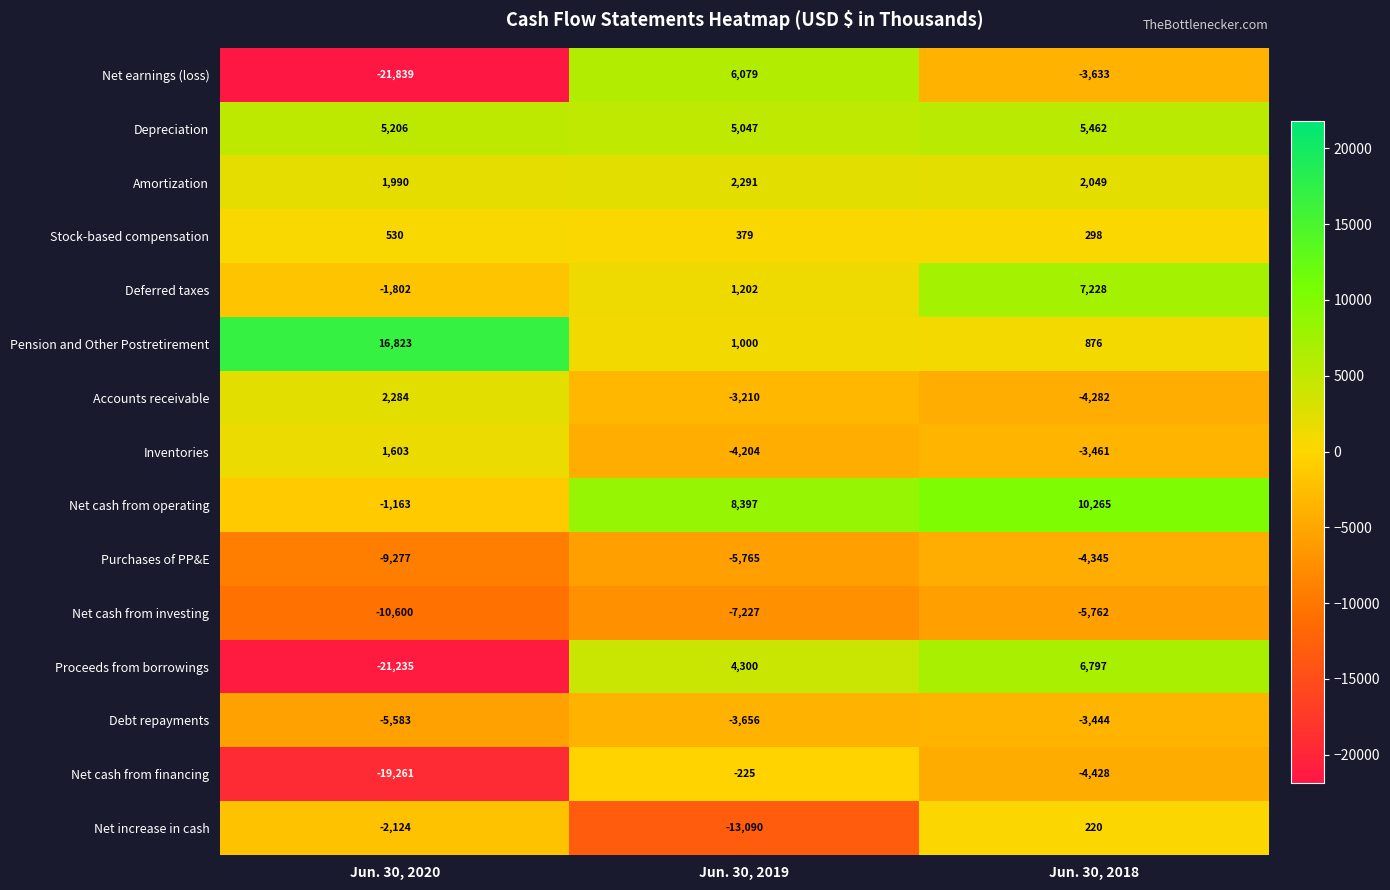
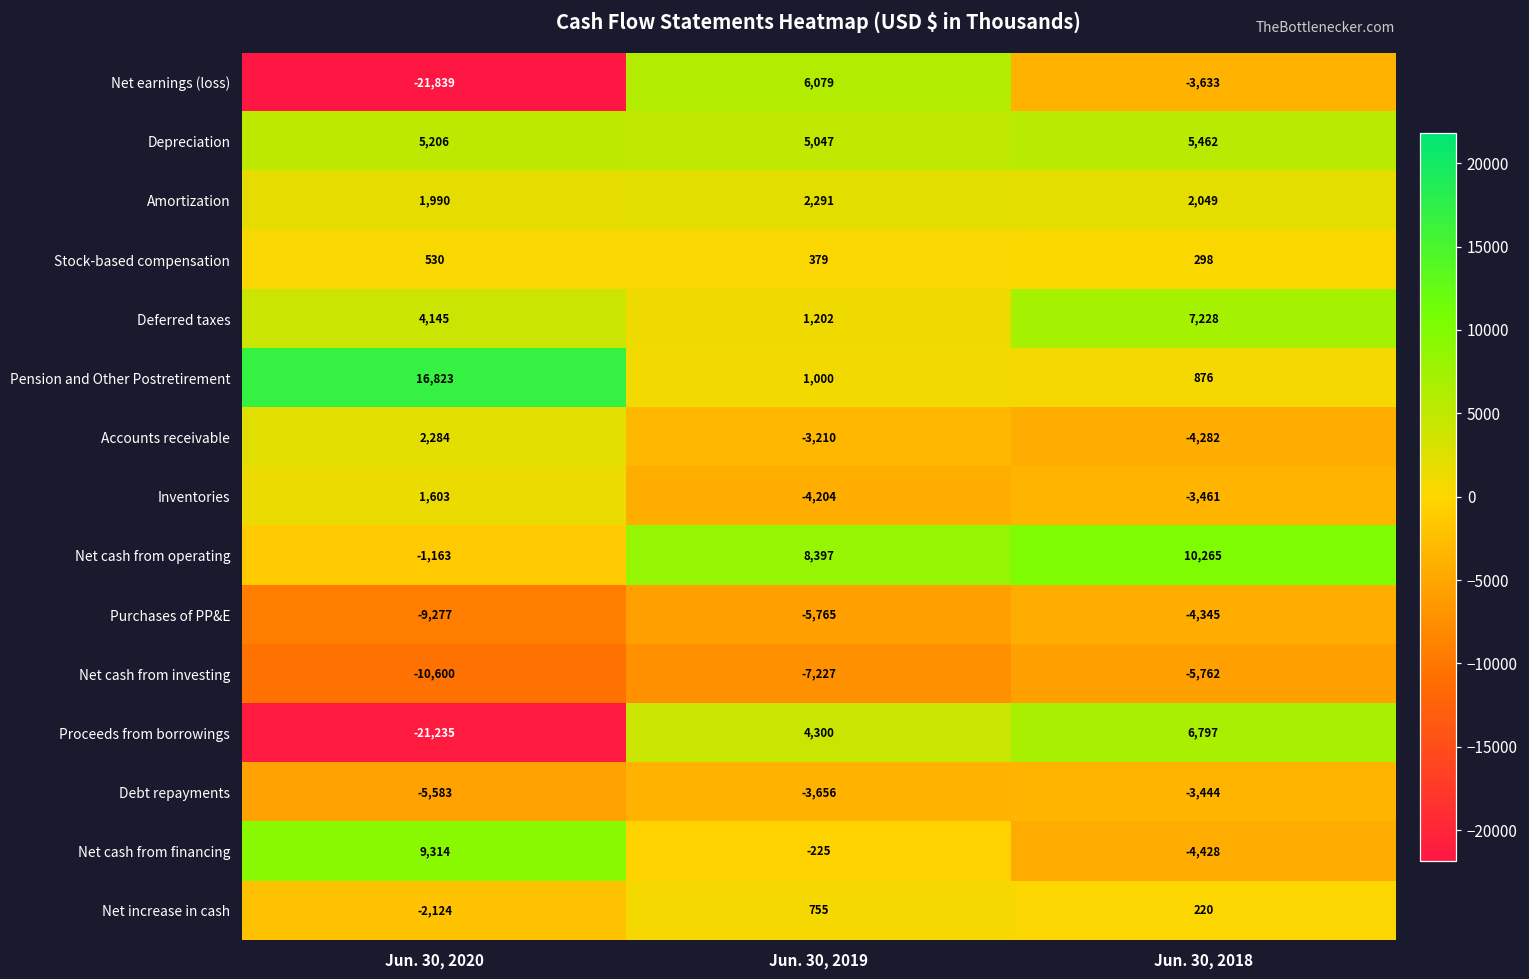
  {
    "Net earnings (loss)": {
      "Jun. 30, 2020": "-21,839",
      "Jun. 30, 2019": "6,079",
      "Jun. 30, 2018": "-3,633"
    },
    "Depreciation": {
      "Jun. 30, 2020": "5,206",
      "Jun. 30, 2019": "5,047",
      "Jun. 30, 2018": "5,462"
    },
    "Amortization": {
      "Jun. 30, 2020": "1,990",
      "Jun. 30, 2019": "2,291",
      "Jun. 30, 2018": "2,049"
    },
    "Stock-based compensation": {
      "Jun. 30, 2020": "530",
      "Jun. 30, 2019": "379",
      "Jun. 30, 2018": "298"
    },
    "Deferred taxes": {
-     "Jun. 30, 2020": "-1,802",
+     "Jun. 30, 2020": "4,145",
      "Jun. 30, 2019": "1,202",
      "Jun. 30, 2018": "7,228"
    },
    "Pension and Other Postretirement": {
      "Jun. 30, 2020": "16,823",
      "Jun. 30, 2019": "1,000",
      "Jun. 30, 2018": "876"
    },
    "Accounts receivable": {
      "Jun. 30, 2020": "2,284",
      "Jun. 30, 2019": "-3,210",
      "Jun. 30, 2018": "-4,282"
    },
    "Inventories": {
      "Jun. 30, 2020": "1,603",
      "Jun. 30, 2019": "-4,204",
      "Jun. 30, 2018": "-3,461"
    },
    "Net cash from operating": {
      "Jun. 30, 2020": "-1,163",
      "Jun. 30, 2019": "8,397",
      "Jun. 30, 2018": "10,265"
    },
    "Purchases of PP&E": {
      "Jun. 30, 2020": "-9,277",
      "Jun. 30, 2019": "-5,765",
      "Jun. 30, 2018": "-4,345"
    },
    "Net cash from investing": {
      "Jun. 30, 2020": "-10,600",
      "Jun. 30, 2019": "-7,227",
      "Jun. 30, 2018": "-5,762"
    },
    "Proceeds from borrowings": {
      "Jun. 30, 2020": "-21,235",
      "Jun. 30, 2019": "4,300",
      "Jun. 30, 2018": "6,797"
    },
    "Debt repayments": {
      "Jun. 30, 2020": "-5,583",
      "Jun. 30, 2019": "-3,656",
      "Jun. 30, 2018": "-3,444"
    },
    "Net cash from financing": {
-     "Jun. 30, 2020": "-19,261",
+     "Jun. 30, 2020": "9,314",
      "Jun. 30, 2019": "-225",
      "Jun. 30, 2018": "-4,428"
    },
    "Net increase in cash": {
      "Jun. 30, 2020": "-2,124",
-     "Jun. 30, 2019": "-13,090",
+     "Jun. 30, 2019": "755",
      "Jun. 30, 2018": "220"
    }
  }
